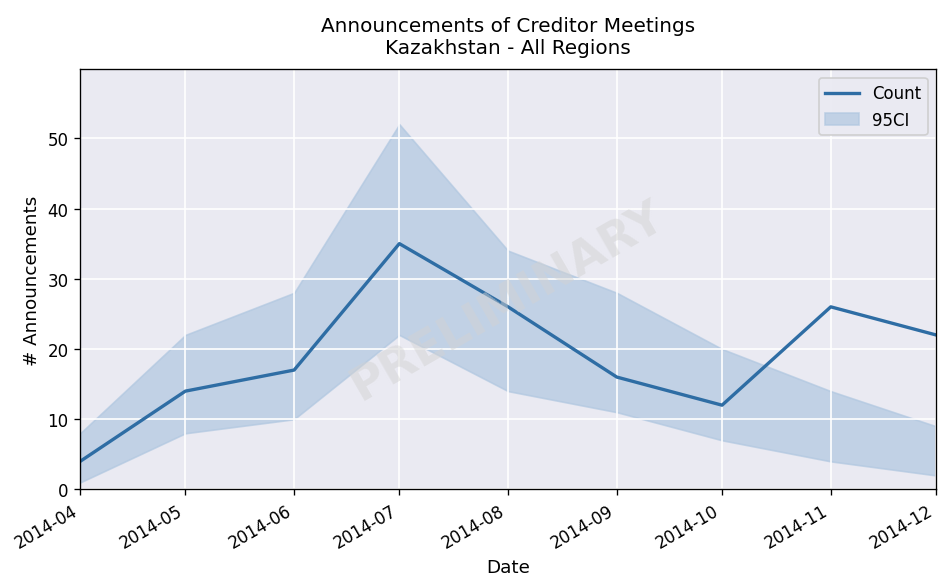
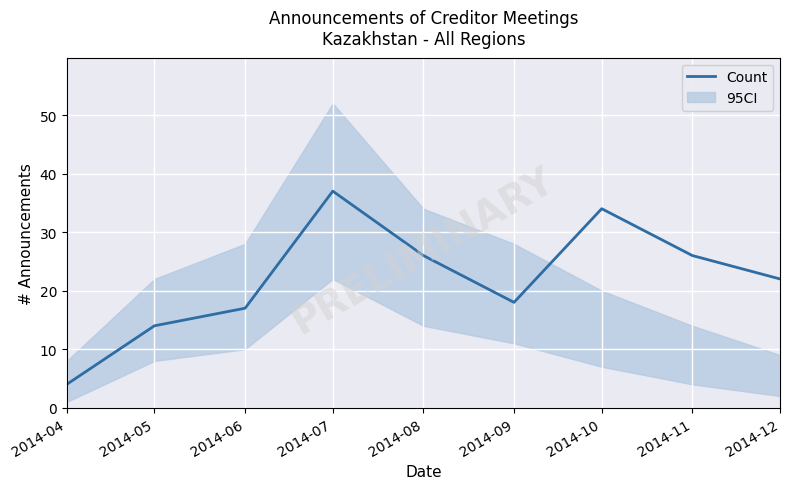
  {
    "Count": {
      "2014-04": 4,
      "2014-05": 14,
      "2014-06": 17,
-     "2014-07": 35,
+     "2014-07": 37,
      "2014-08": 26,
-     "2014-09": 16,
-     "2014-10": 12,
+     "2014-09": 18,
+     "2014-10": 34,
      "2014-11": 26,
      "2014-12": 22
    }
  }
